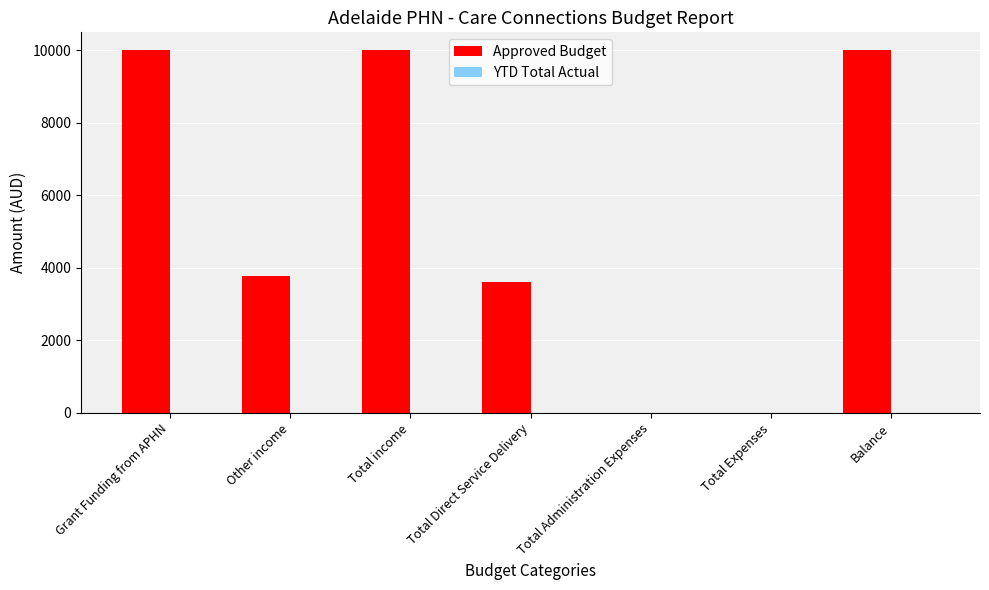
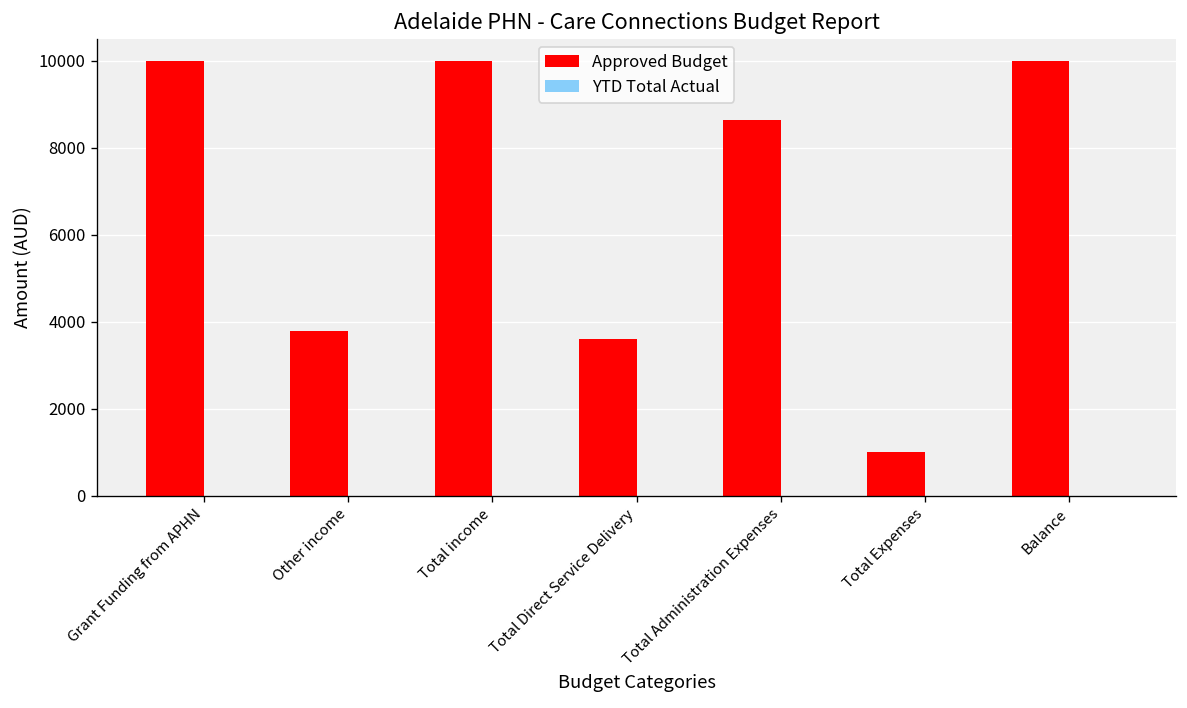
  {
    "Approved Budget": {
      "Grant Funding from APHN": 10000,
      "Other income": 3800,
      "Total income": 10000,
      "Total Direct Service Delivery": 3600,
-     "Total Administration Expenses": 0,
-     "Total Expenses": 0,
+     "Total Administration Expenses": 8600,
+     "Total Expenses": 1000,
      "Balance": 10000
    },
    "YTD Total Actual": {
      "Grant Funding from APHN": 0,
      "Other income": 0,
      "Total income": 0,
      "Total Direct Service Delivery": 0,
      "Total Administration Expenses": 0,
      "Total Expenses": 0,
      "Balance": 0
    }
  }
